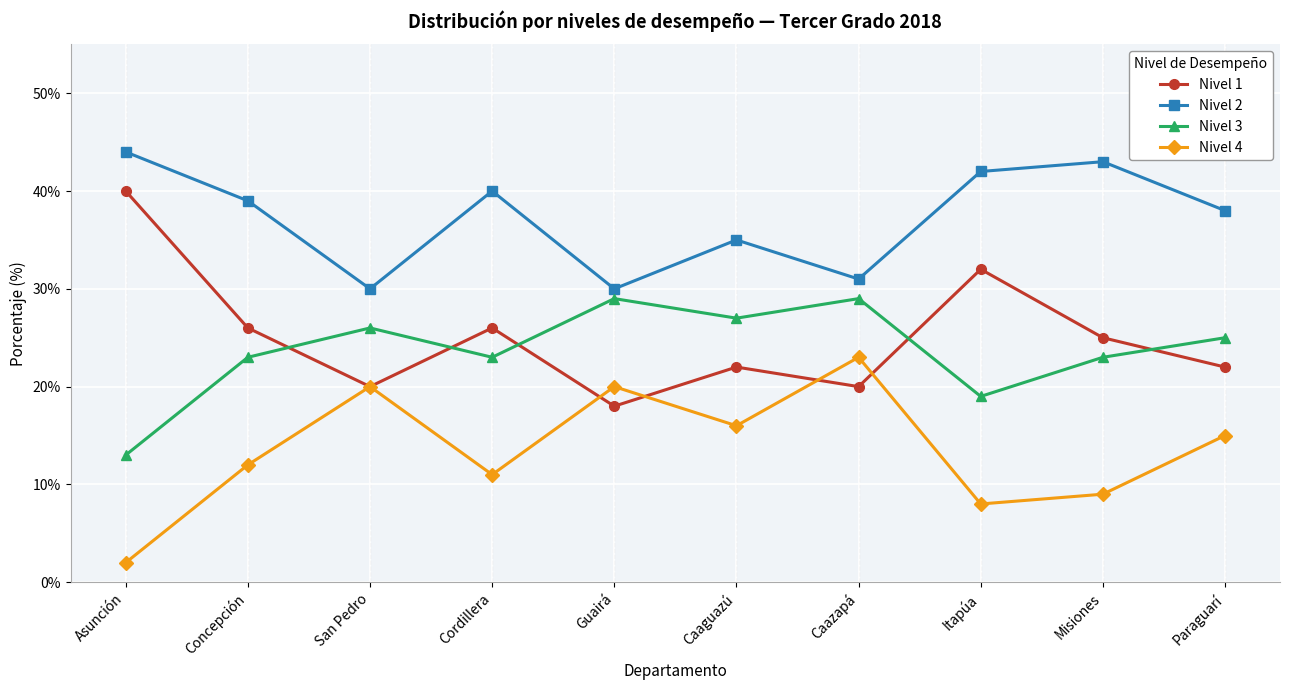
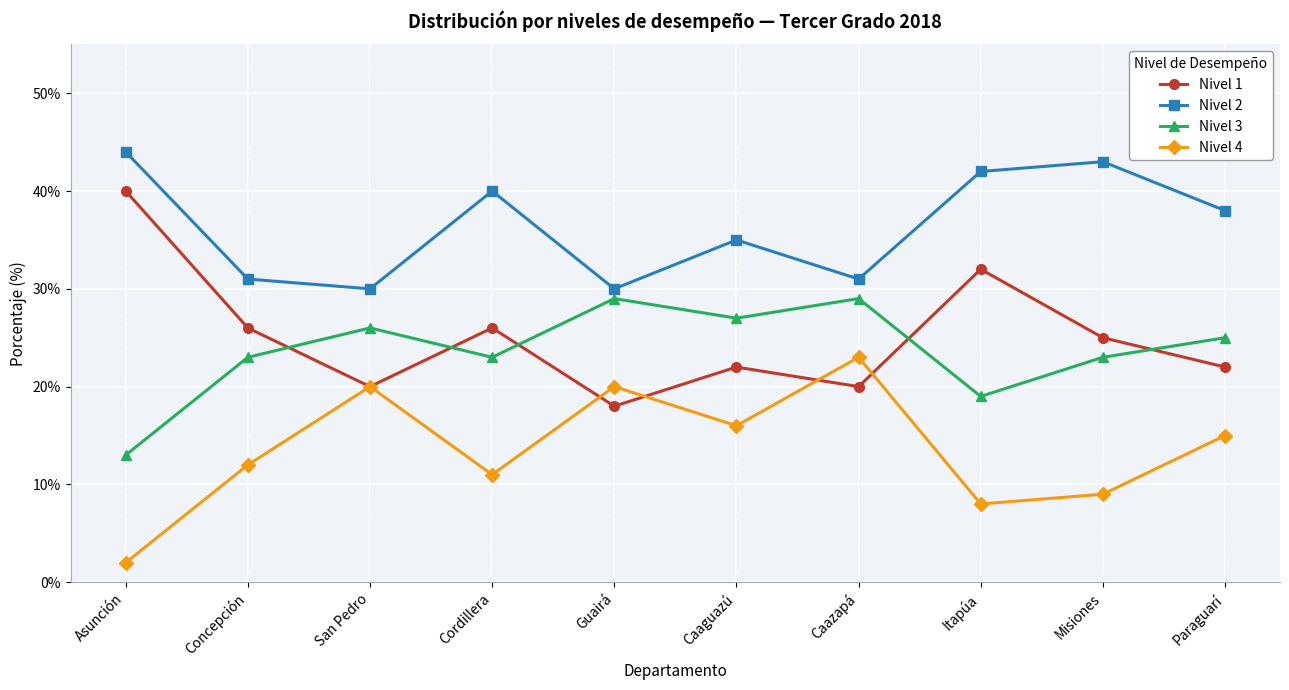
  {
    "Nivel 1": {
      "Asunción": "40%",
      "Concepción": "26%",
      "Cordillera": "26%",
      "Guairá": "18%",
      "Caaguazú": "22%",
      "Caazapá": "20%",
      "Itapúa": "32%",
      "Misiones": "25%",
      "Paraguarí": "22%"
    },
    "Nivel 2": {
      "Asunción": "44%",
-     "Concepción": "39%",
+     "Concepción": "31%",
      "San Pedro": "30%",
      "Cordillera": "40%",
      "Guairá": "30%",
      "Caaguazú": "35%",
      "Caazapá": "31%",
      "Itapúa": "42%",
      "Misiones": "43%",
      "Paraguarí": "38%"
    },
    "Nivel 3": {
      "Asunción": "13%",
      "Concepción": "23%",
      "San Pedro": "26%",
      "Cordillera": "23%",
      "Guairá": "29%",
      "Caaguazú": "27%",
      "Caazapá": "29%",
      "Itapúa": "19%",
      "Misiones": "23%",
      "Paraguarí": "25%"
    },
    "Nivel 4": {
      "Asunción": "2%",
      "Concepción": "12%",
      "Cordillera": "11%",
      "Guairá": "20%",
      "Caaguazú": "16%",
      "Caazapá": "23%",
      "Itapúa": "8%",
      "Misiones": "9%",
      "Paraguarí": "15%"
    }
  }
